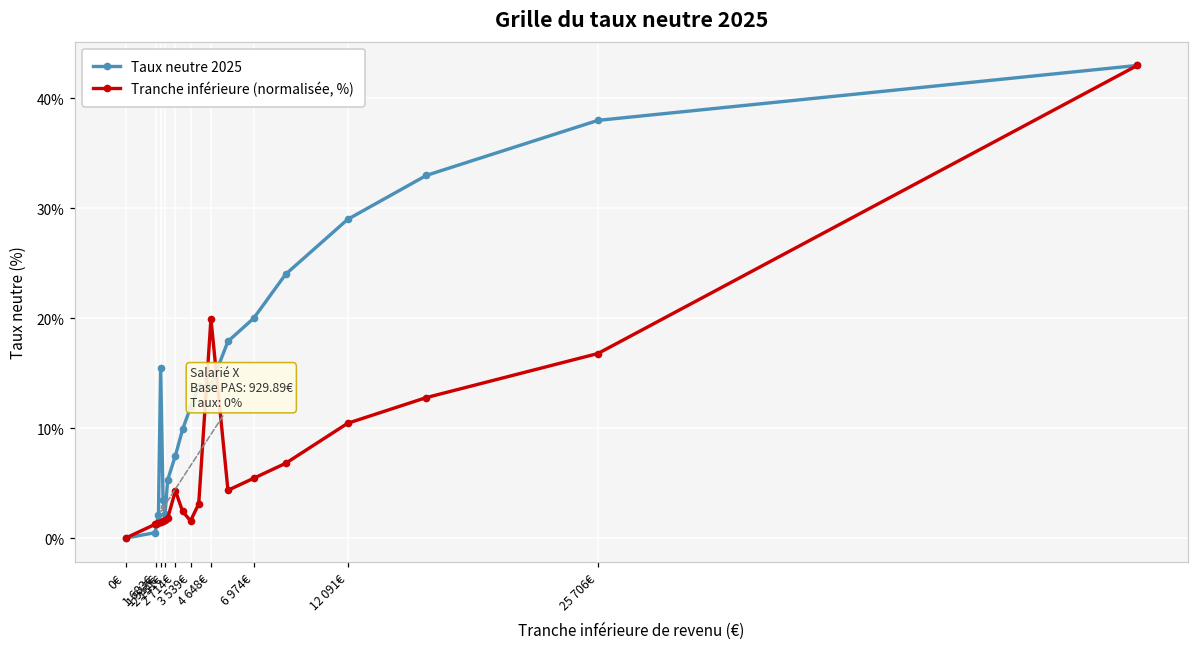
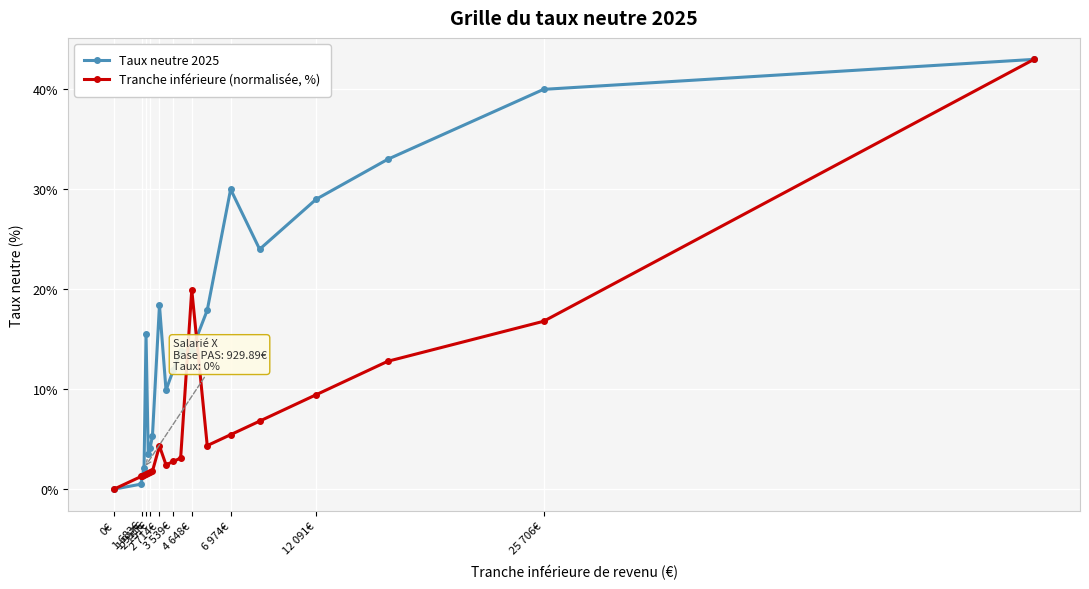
  {
    "Taux neutre 2025": {
      "1 911€": "16%",
-     "2 151€": "2%",
-     "2 714€": "8%",
-     "6 974€": "20%",
+     "2 151€": "4%",
+     "2 714€": "18%",
+     "6 974€": "30%",
      "12 091€": "29%",
-     "25 706€": "38%"
+     "25 706€": "40%"
    },
    "Tranche inférieure (normalisée, %)": {
      "1 911€": "1%",
      "2 151€": "2%",
-     "3 539€": "2%",
+     "3 539€": "3%",
      "4 648€": "20%",
-     "12 091€": "10%",
+     "12 091€": "9%",
      "25 706€": "17%"
    }
  }
